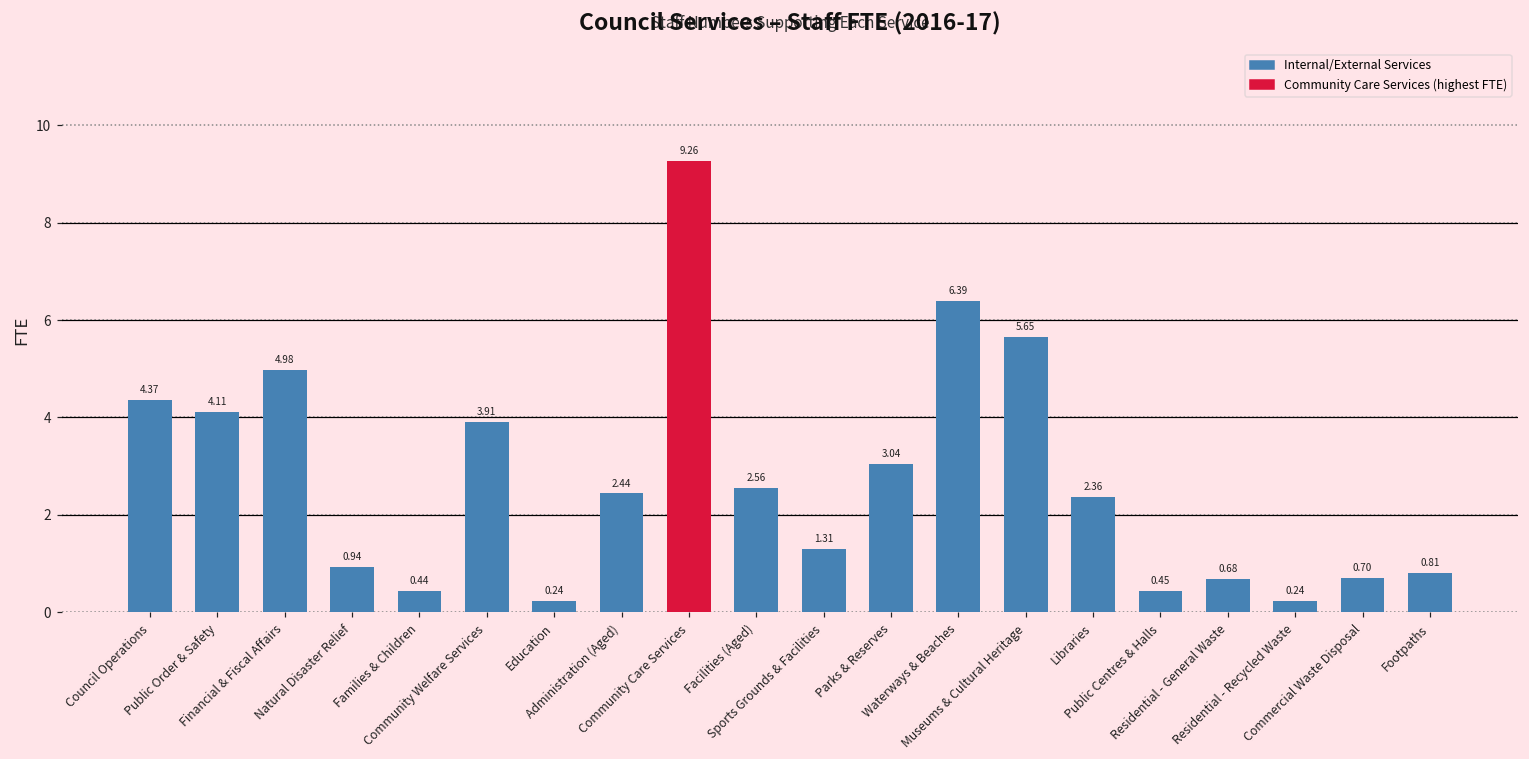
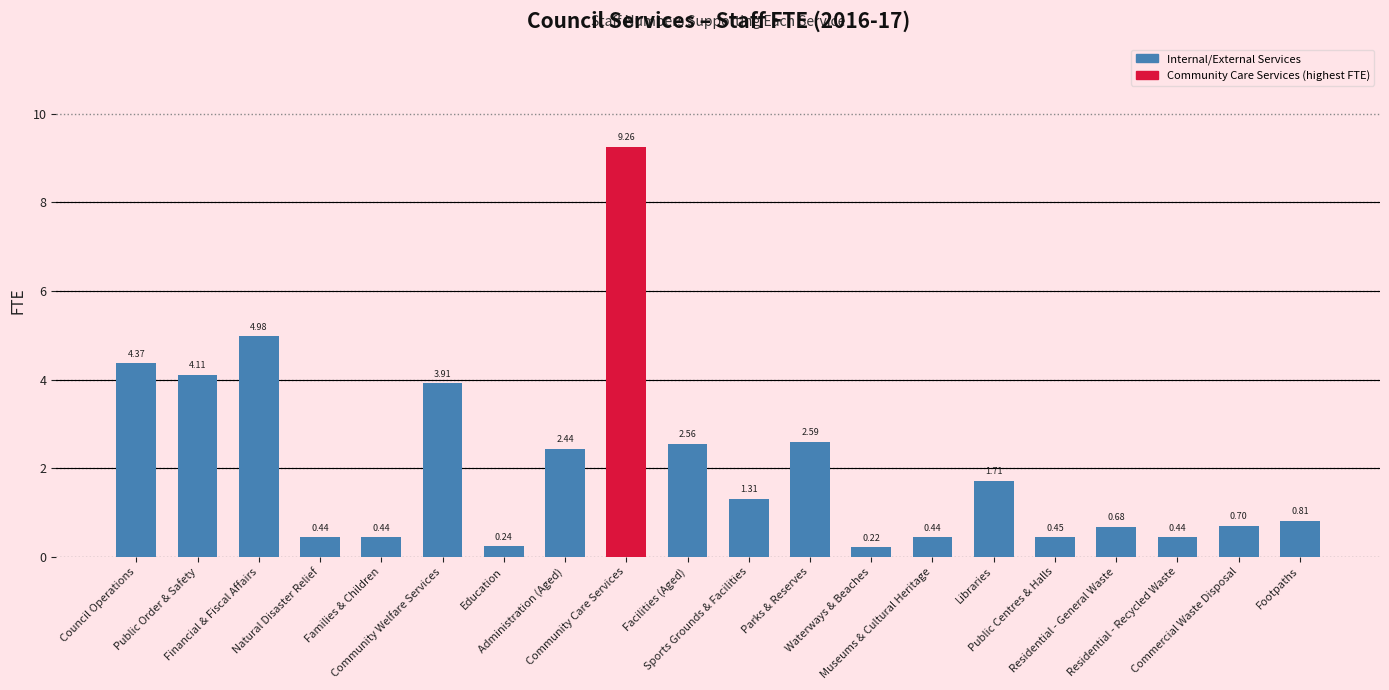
  {
    "Council Operations": 4.37,
    "Public Order & Safety": 4.11,
    "Financial & Fiscal Affairs": 4.98,
-   "Natural Disaster Relief": 0.94,
+   "Natural Disaster Relief": 0.44,
    "Families & Children": 0.44,
    "Community Welfare Services": 3.91,
    "Education": 0.24,
    "Administration (Aged)": 2.44,
    "Community Care Services": 9.26,
    "Facilities (Aged)": 2.56,
    "Sports Grounds & Facilities": 1.31,
-   "Parks & Reserves": 3.04,
-   "Waterways & Beaches": 6.39,
-   "Museums & Cultural Heritage": 5.65,
-   "Libraries": 2.36,
+   "Parks & Reserves": 2.59,
+   "Waterways & Beaches": 0.22,
+   "Museums & Cultural Heritage": 0.44,
+   "Libraries": 1.71,
    "Public Centres & Halls": 0.45,
    "Residential - General Waste": 0.68,
-   "Residential - Recycled Waste": 0.24,
+   "Residential - Recycled Waste": 0.44,
    "Commercial Waste Disposal": 0.70,
    "Footpaths": 0.81
  }
